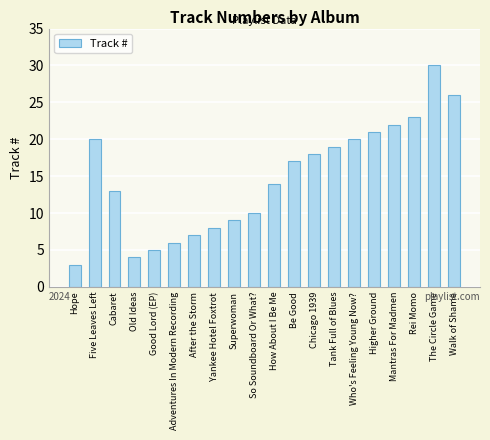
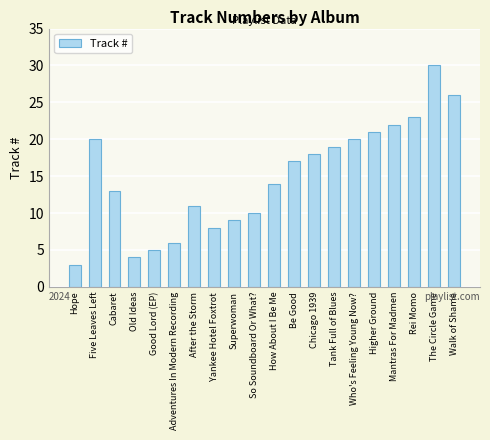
  {
    "Hope": 3,
    "Five Leaves Left": 20,
    "Cabaret": 13,
    "Old Ideas": 4,
    "Good Lord (EP)": 5,
    "Adventures In Modern Recording": 6,
-   "After the Storm": 7,
+   "After the Storm": 11,
    "Yankee Hotel Foxtrot": 8,
    "Superwoman": 9,
    "So Soundboard Or What?": 10,
    "How About I Be Me": 14,
    "Be Good": 17,
    "Chicago 1939": 18,
    "Tank Full of Blues": 19,
    "Who's Feeling Young Now?": 20,
    "Higher Ground": 21,
    "Mantras For Madmen": 22,
    "Rei Momo": 23,
    "The Circle Game": 30,
    "Walk of Shame": 26
  }
